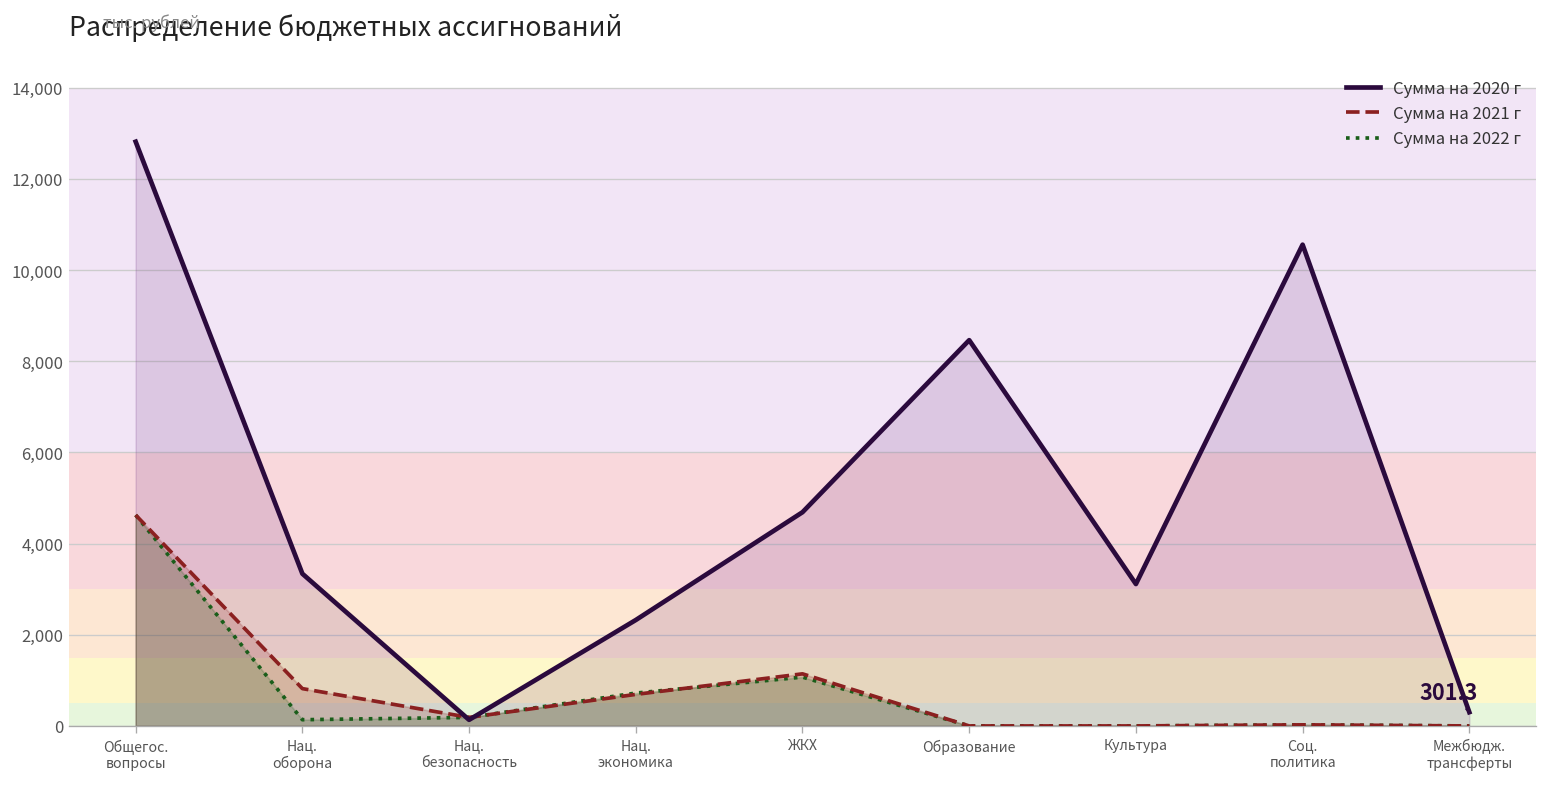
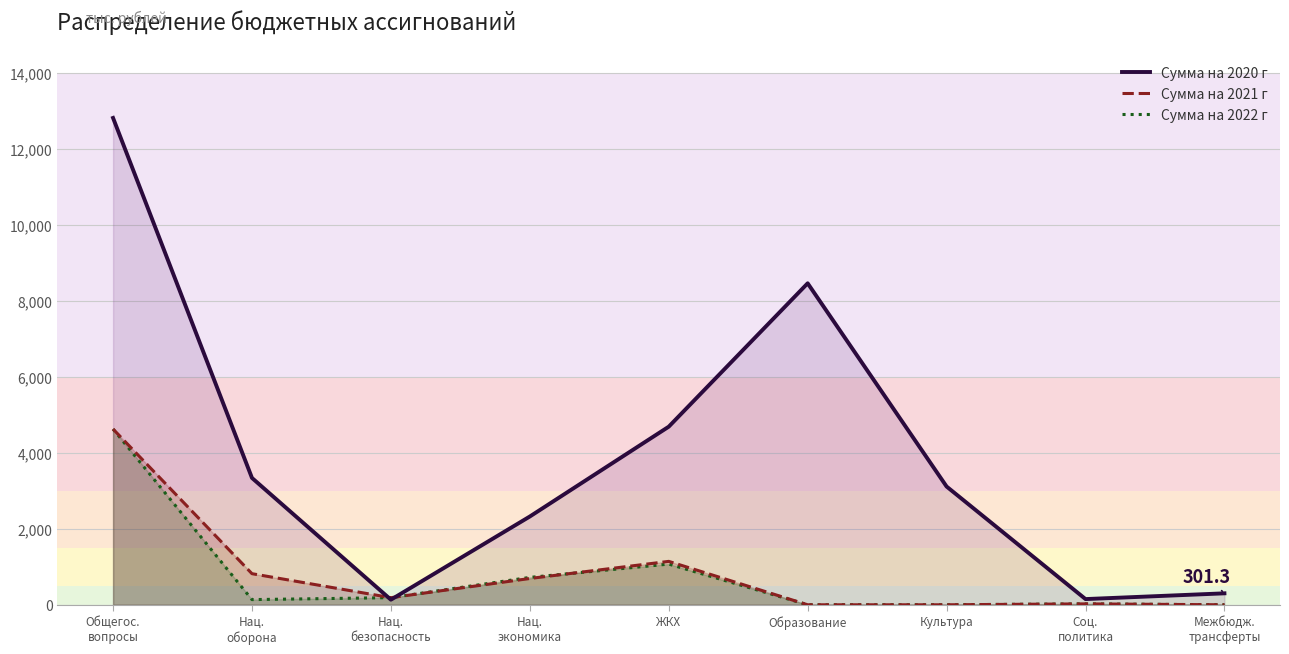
  {
    "Сумма на 2020 г": {
      "Общегос. вопросы": "12,800",
      "Нац. оборона": "3,300",
      "Нац. экономика": "2,300",
      "ЖКХ": "4,700",
      "Образование": "8,500",
      "Культура": "3,100",
-     "Соц. политика": "10,600"
+     "Соц. политика": "200"
    },
    "Сумма на 2021 г": {
      "Нац. оборона": "800",
      "ЖКХ": "1,100"
    },
    "Сумма на 2022 г": {
      "Нац. оборона": "100",
      "ЖКХ": "1,100"
    }
  }
